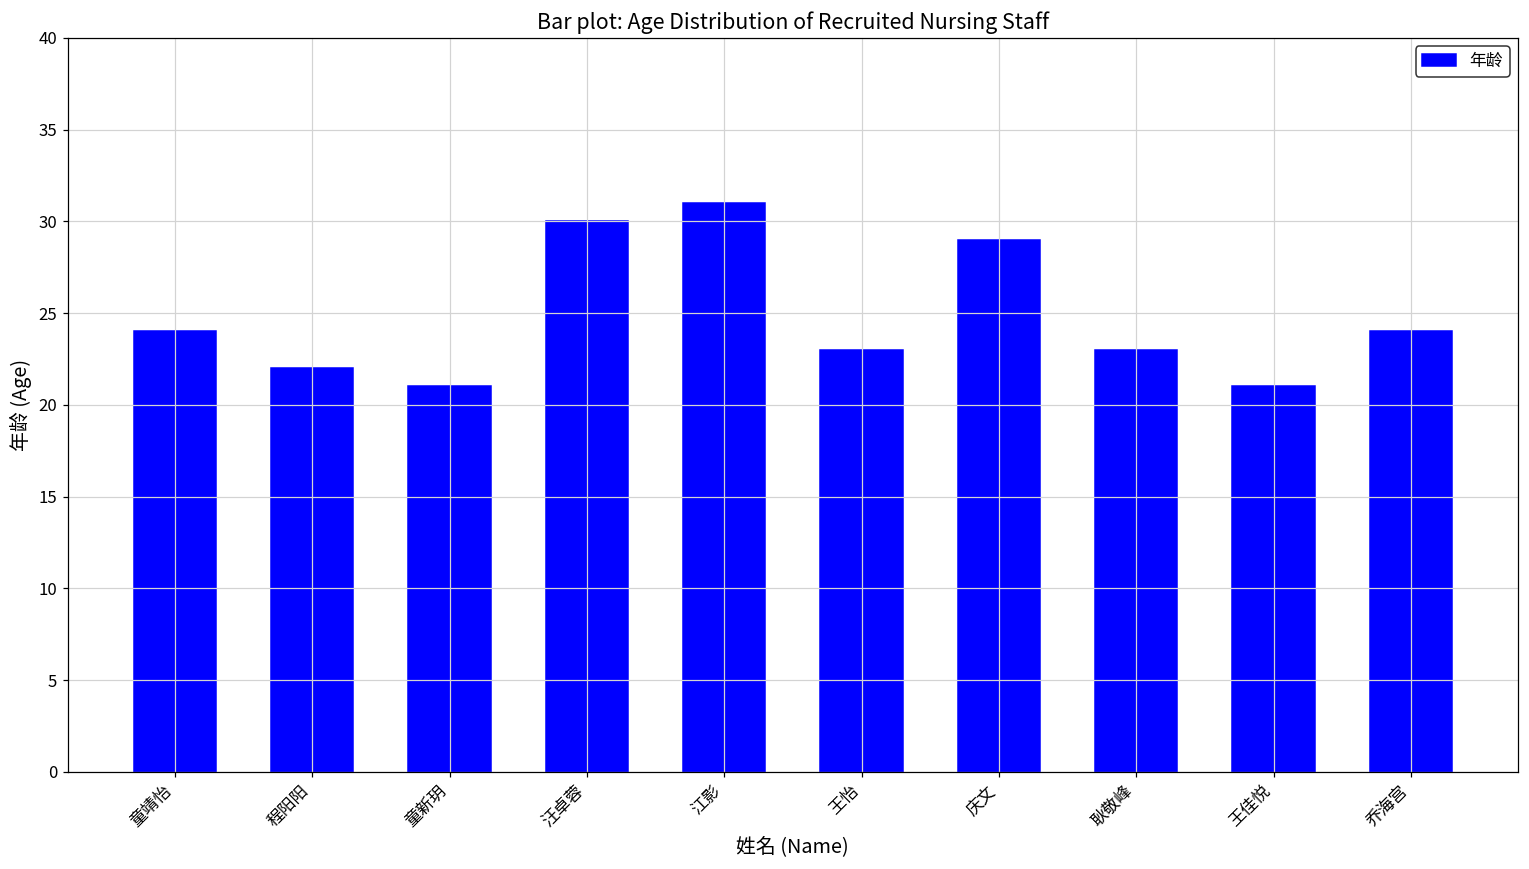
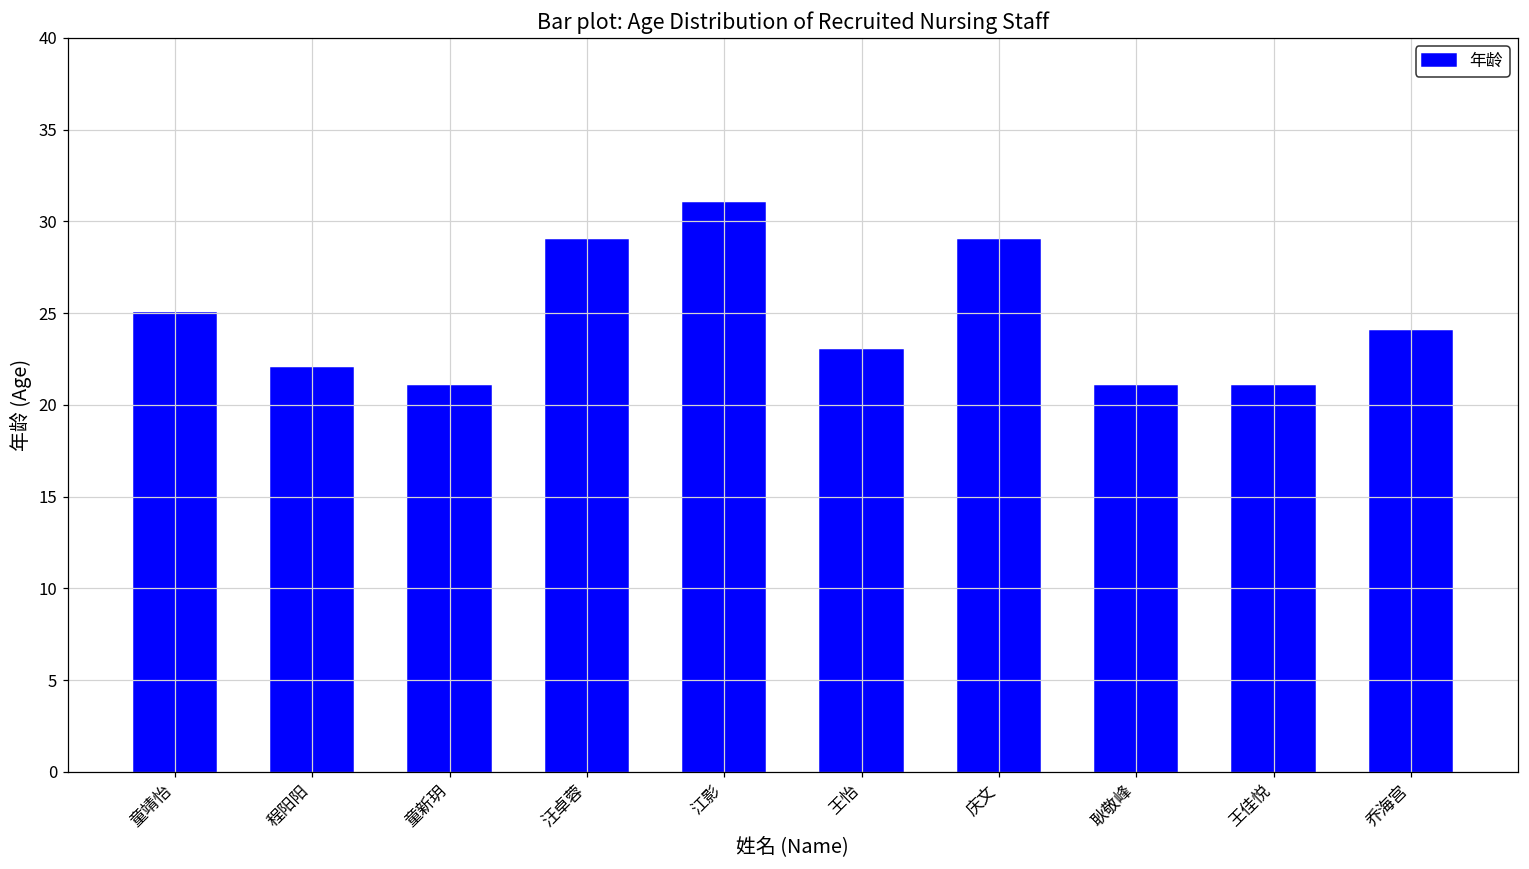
  {
-   "童靖怡": 24,
+   "童靖怡": 25,
    "程阳阳": 22,
    "童新玥": 21,
-   "汪卓蓉": 30,
+   "汪卓蓉": 29,
    "江影": 31,
    "王怡": 23,
    "庆文": 29,
-   "耿敬峰": 23,
+   "耿敬峰": 21,
    "王佳悦": 21,
    "乔海宫": 24
  }
